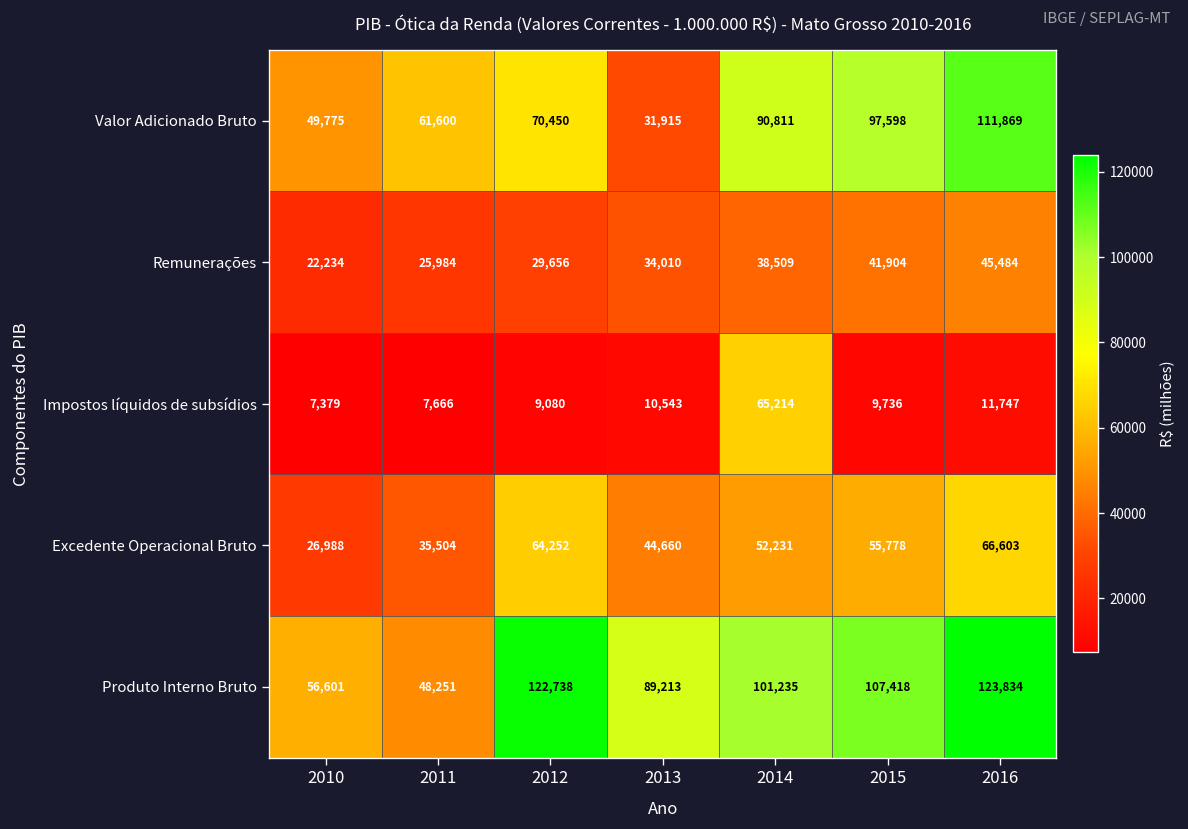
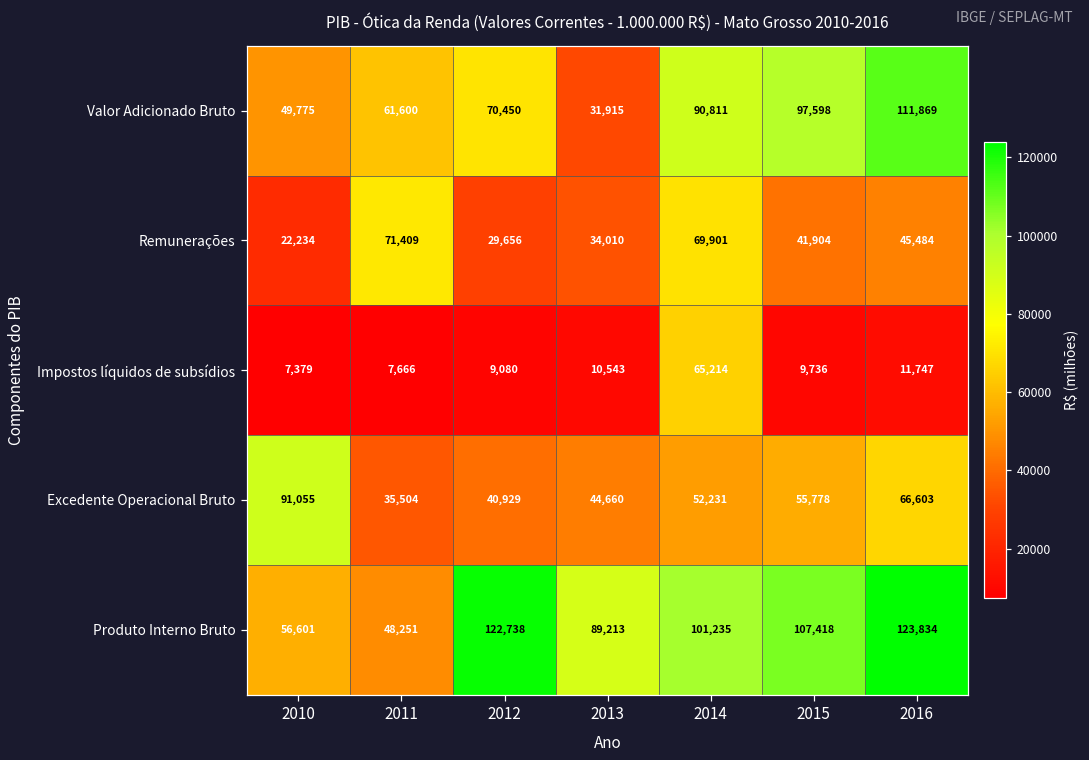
  {
    "Valor Adicionado Bruto": {
      "2010": "49,775",
      "2011": "61,600",
      "2012": "70,450",
      "2013": "31,915",
      "2014": "90,811",
      "2015": "97,598",
      "2016": "111,869"
    },
    "Remunerações": {
      "2010": "22,234",
-     "2011": "25,984",
+     "2011": "71,409",
      "2012": "29,656",
      "2013": "34,010",
-     "2014": "38,509",
+     "2014": "69,901",
      "2015": "41,904",
      "2016": "45,484"
    },
    "Impostos líquidos de subsídios": {
      "2010": "7,379",
      "2011": "7,666",
      "2012": "9,080",
      "2013": "10,543",
      "2014": "65,214",
      "2015": "9,736",
      "2016": "11,747"
    },
    "Excedente Operacional Bruto": {
-     "2010": "26,988",
+     "2010": "91,055",
      "2011": "35,504",
-     "2012": "64,252",
+     "2012": "40,929",
      "2013": "44,660",
      "2014": "52,231",
      "2015": "55,778",
      "2016": "66,603"
    },
    "Produto Interno Bruto": {
      "2010": "56,601",
      "2011": "48,251",
      "2012": "122,738",
      "2013": "89,213",
      "2014": "101,235",
      "2015": "107,418",
      "2016": "123,834"
    }
  }
